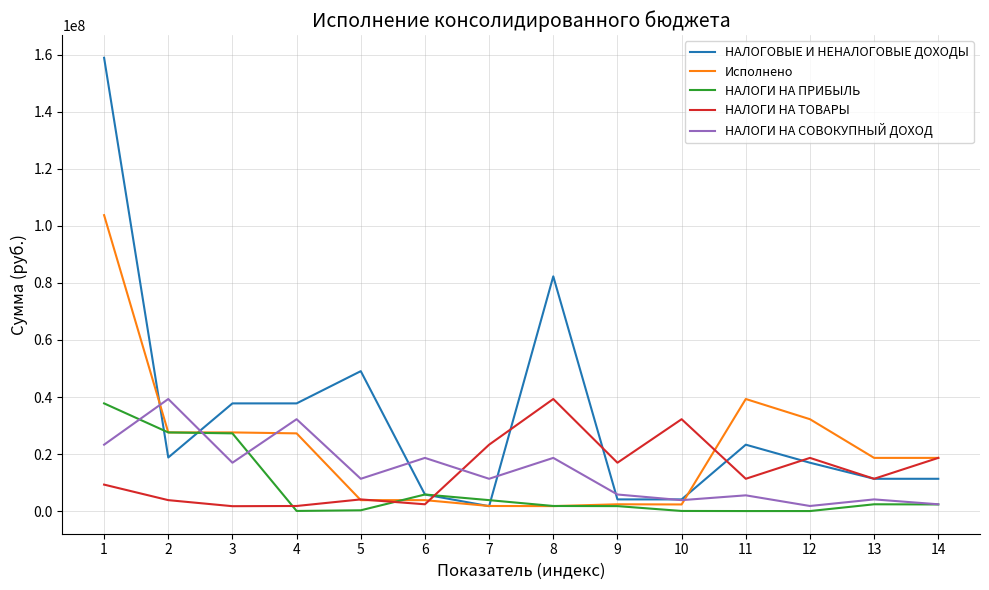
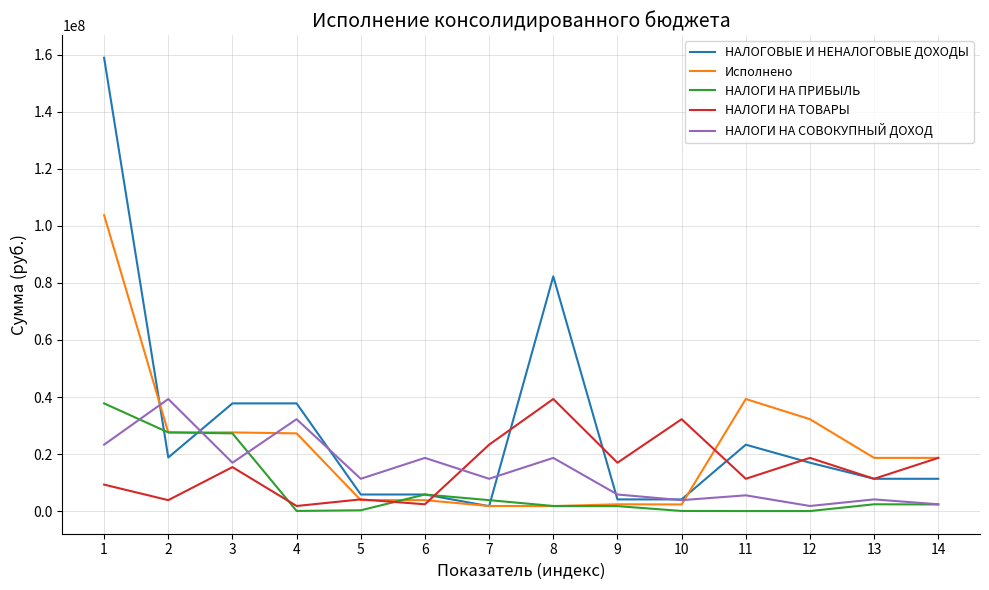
  {
    "НАЛОГОВЫЕ И НЕНАЛОГОВЫЕ ДОХОДЫ": {
      "1": 159000000,
      "2": 19000000,
      "3": 38000000,
      "4": 38000000,
-     "5": 49000000,
+     "5": 6000000,
      "8": 82000000,
      "9": 4000000,
      "11": 23000000,
      "12": 17000000,
      "14": 11000000
    },
    "Исполнено": {
      "1": 104000000,
      "4": 27000000,
      "6": 4000000,
      "10": 2000000,
      "11": 39000000,
      "12": 32000000,
      "13": 19000000
    },
    "НАЛОГИ НА ПРИБЫЛЬ": {
      "1": 38000000,
      "4": 0,
      "5": 0,
      "7": 4000000,
      "10": 0,
      "11": 0,
      "12": 0,
      "13": 2000000
    },
    "НАЛОГИ НА ТОВАРЫ": {
      "1": 9000000,
      "2": 4000000,
-     "3": 2000000,
+     "3": 15000000,
      "4": 2000000,
      "6": 2000000,
      "7": 23000000,
      "8": 39000000,
      "9": 17000000,
      "10": 32000000,
      "11": 11000000,
      "12": 19000000
    },
    "НАЛОГИ НА СОВОКУПНЫЙ ДОХОД": {
      "1": 23000000,
      "2": 39000000,
      "3": 17000000,
      "4": 32000000,
      "5": 11000000,
      "6": 19000000,
      "7": 11000000,
      "8": 19000000,
      "9": 6000000,
      "11": 6000000,
      "12": 2000000,
      "13": 4000000
    }
  }
